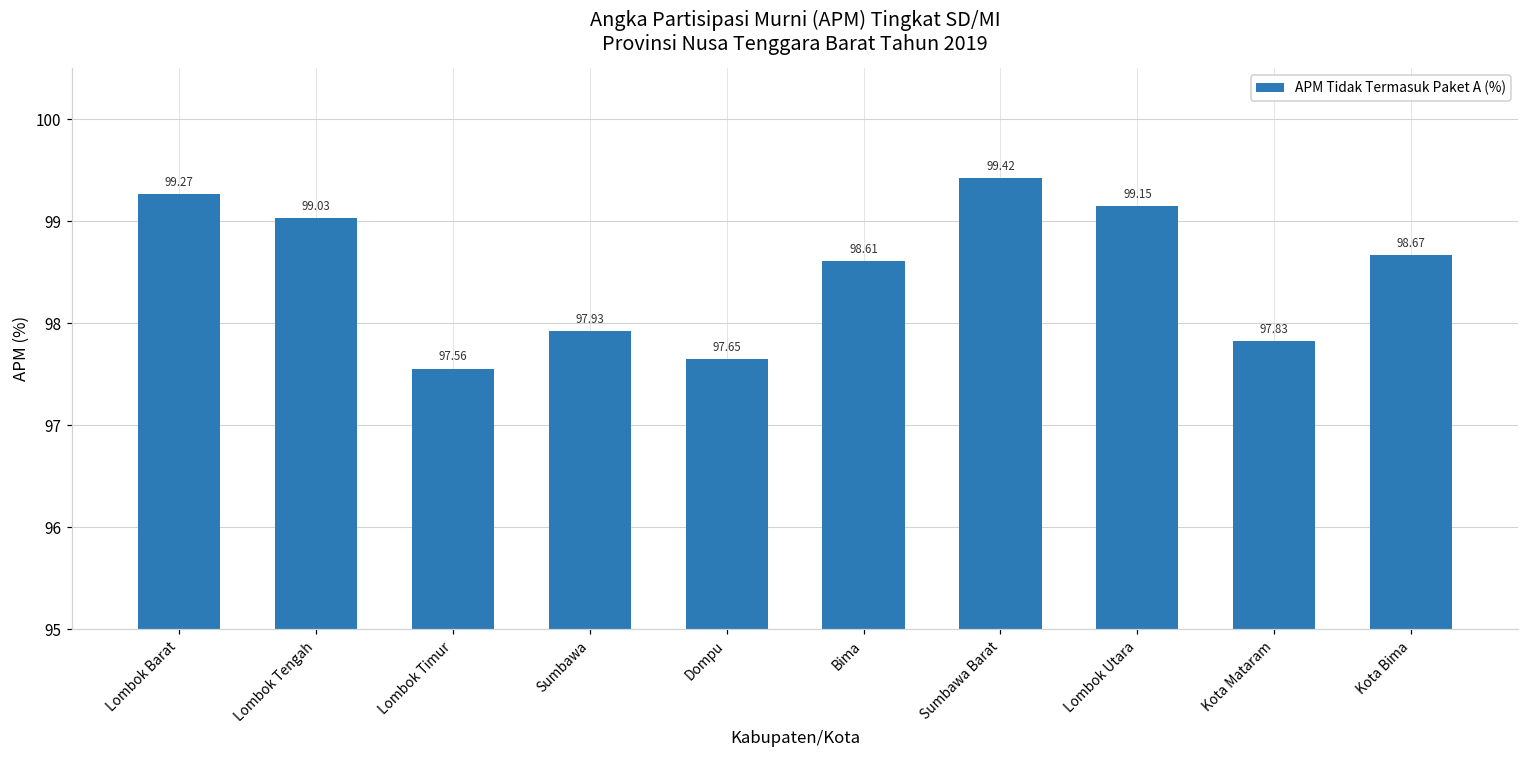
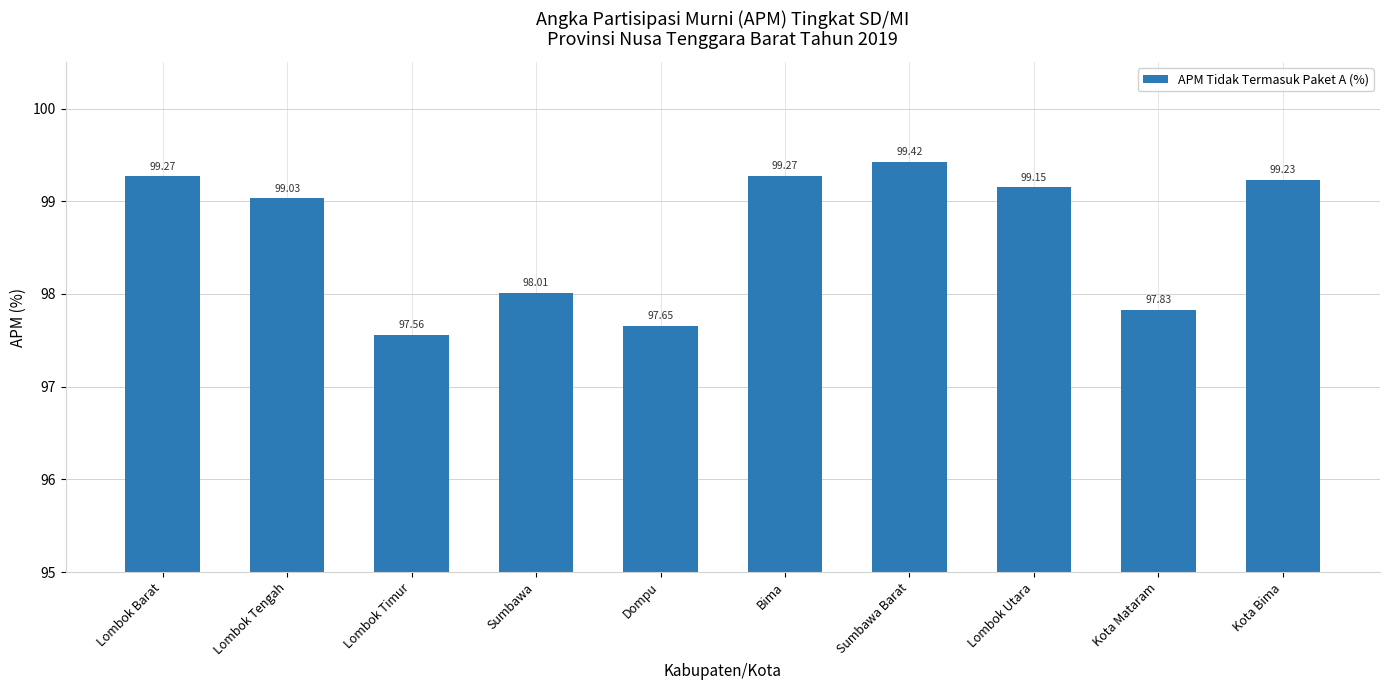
  {
    "Lombok Barat": 99.27,
    "Lombok Tengah": 99.03,
    "Lombok Timur": 97.56,
-   "Sumbawa": 97.93,
+   "Sumbawa": 98.01,
    "Dompu": 97.65,
-   "Bima": 98.61,
+   "Bima": 99.27,
    "Sumbawa Barat": 99.42,
    "Lombok Utara": 99.15,
    "Kota Mataram": 97.83,
-   "Kota Bima": 98.67
+   "Kota Bima": 99.23
  }
